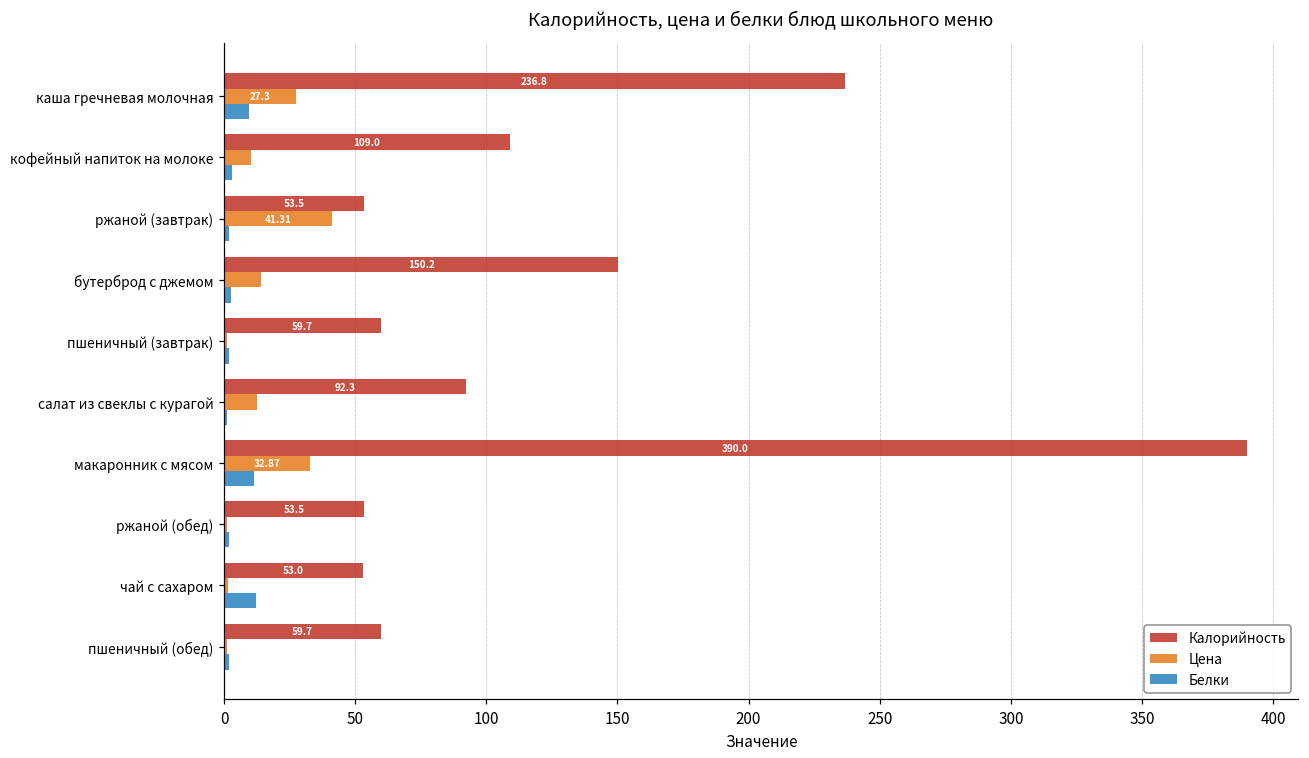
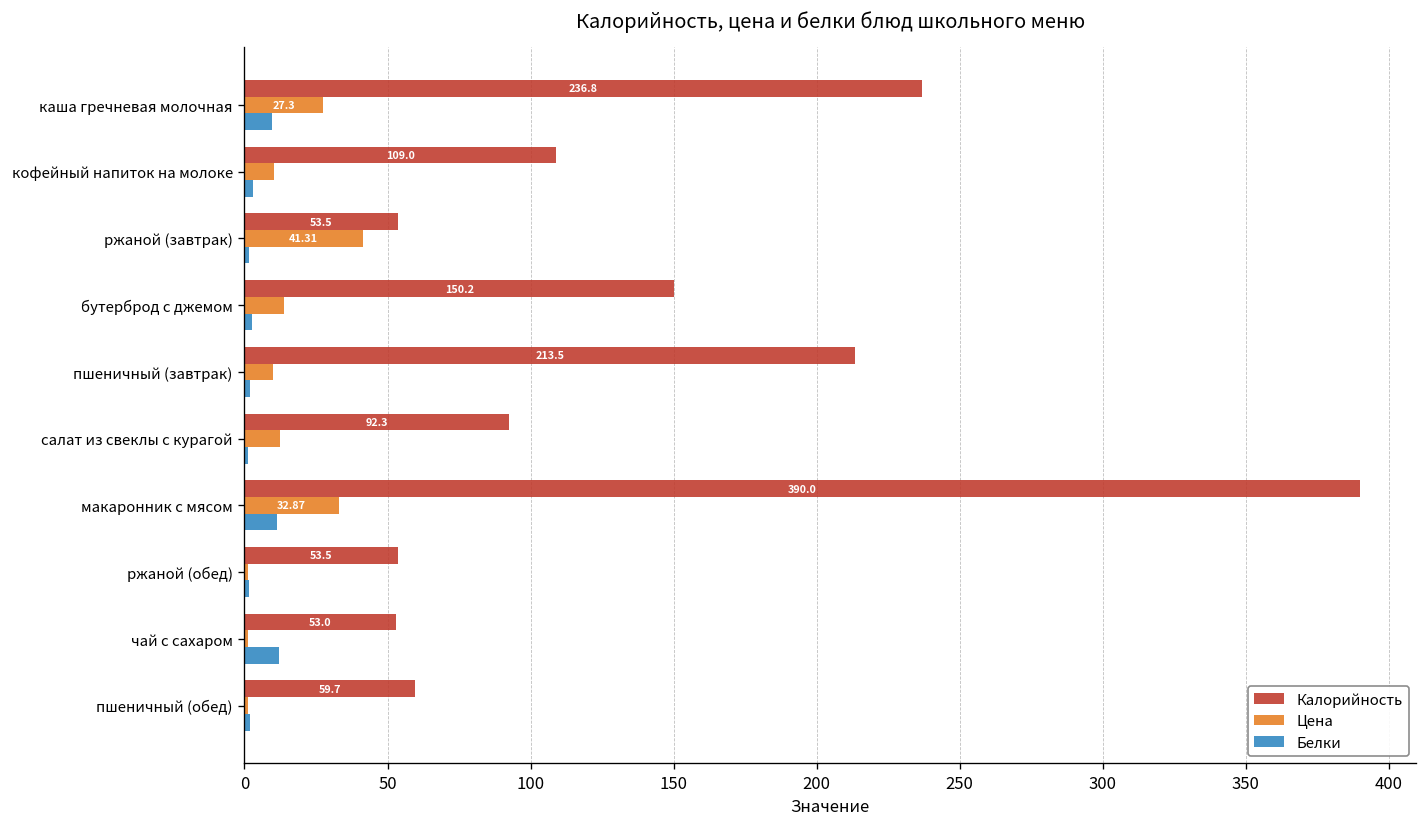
  {
    "Калорийность": {
      "каша гречневая молочная": 236.8,
      "кофейный напиток на молоке": 109.0,
      "ржаной (завтрак)": 53.5,
      "бутерброд с джемом": 150.2,
-     "пшеничный (завтрак)": 59.7,
+     "пшеничный (завтрак)": 213.5,
      "салат из свеклы с курагой": 92.3,
      "макаронник с мясом": 390.0,
      "ржаной (обед)": 53.5,
      "чай с сахаром": 53.0,
      "пшеничный (обед)": 59.7
    },
    "Цена": {
      "кофейный напиток на молоке": 10,
      "бутерброд с джемом": 14,
-     "пшеничный (завтрак)": 1,
+     "пшеничный (завтрак)": 10,
      "салат из свеклы с курагой": 12,
      "ржаной (обед)": 1,
      "чай с сахаром": 1,
      "пшеничный (обед)": 1
    },
    "Белки": {
      "каша гречневая молочная": 10,
      "кофейный напиток на молоке": 3,
      "ржаной (завтрак)": 2,
      "бутерброд с джемом": 2,
      "пшеничный (завтрак)": 2,
      "салат из свеклы с курагой": 1,
      "макаронник с мясом": 11,
      "ржаной (обед)": 2,
      "чай с сахаром": 12,
      "пшеничный (обед)": 2
    }
  }
